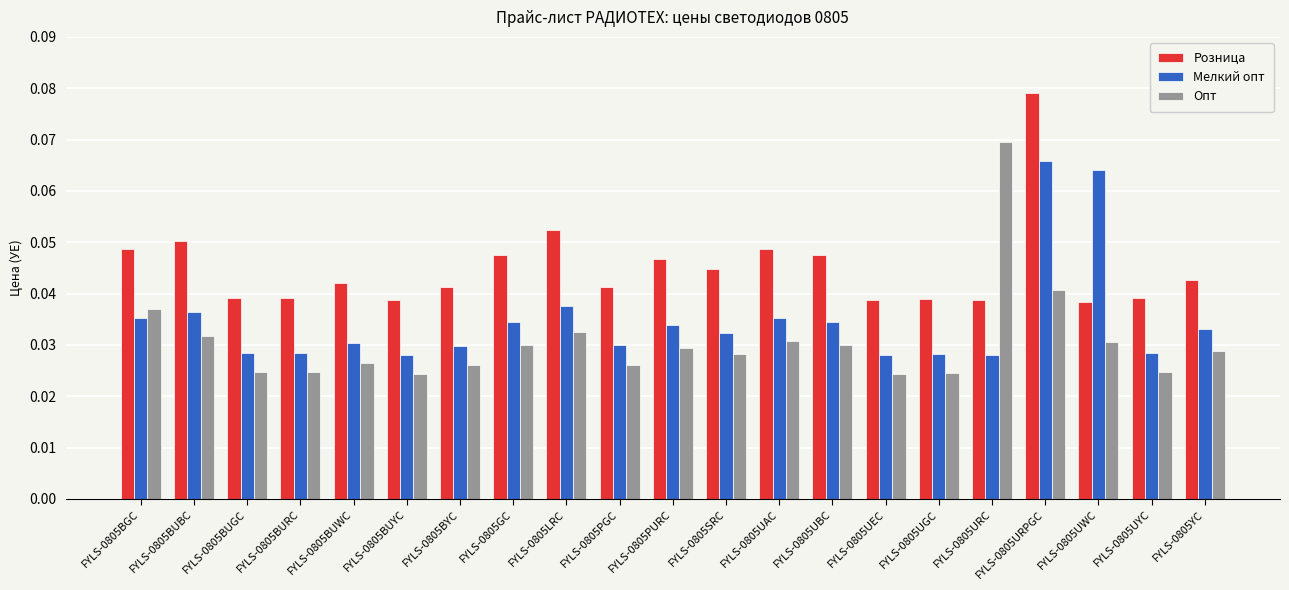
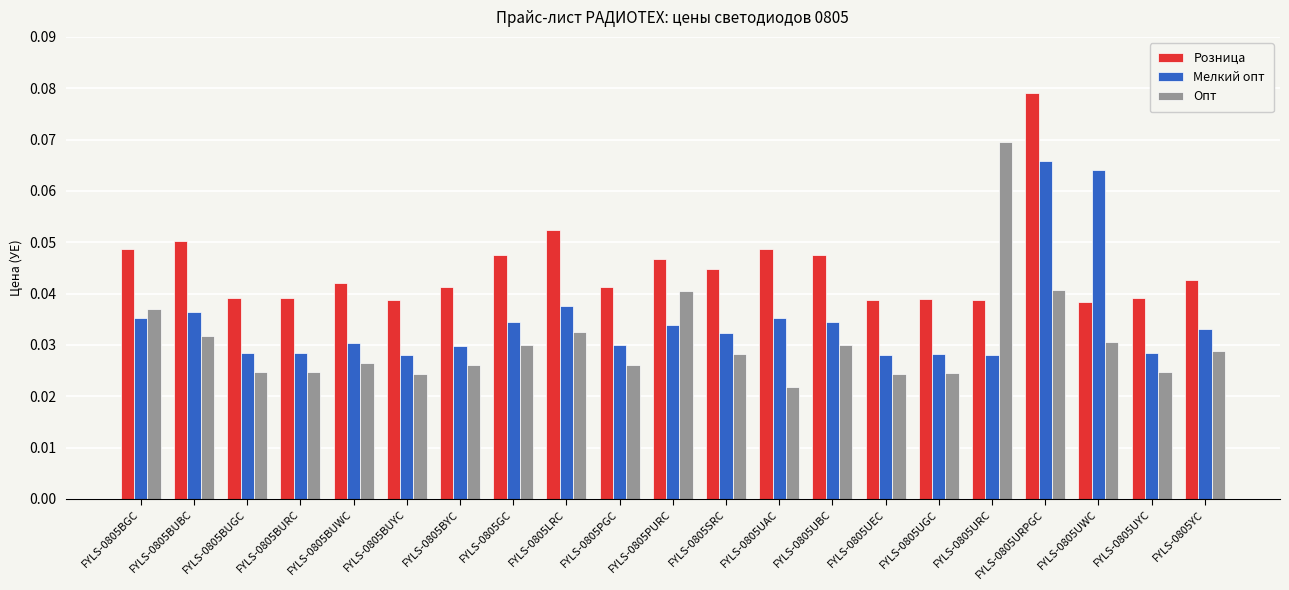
  {
    "Розница": {
      "FYLS-0805BGC": 0.049,
      "FYLS-0805BUBC": 0.050,
      "FYLS-0805BUGC": 0.039,
      "FYLS-0805BURC": 0.039,
      "FYLS-0805BUWC": 0.042,
      "FYLS-0805BUYC": 0.039,
      "FYLS-0805BYC": 0.041,
      "FYLS-0805GC": 0.048,
      "FYLS-0805LRC": 0.052,
      "FYLS-0805PGC": 0.041,
      "FYLS-0805PURC": 0.047,
      "FYLS-0805SRC": 0.045,
      "FYLS-0805UAC": 0.049,
      "FYLS-0805UBC": 0.048,
      "FYLS-0805UEC": 0.039,
      "FYLS-0805UGC": 0.039,
      "FYLS-0805URC": 0.039,
      "FYLS-0805URPGC": 0.079,
      "FYLS-0805UWC": 0.038,
      "FYLS-0805UYC": 0.039,
      "FYLS-0805YC": 0.043
    },
    "Мелкий опт": {
      "FYLS-0805BGC": 0.035,
      "FYLS-0805BUBC": 0.036,
      "FYLS-0805BUGC": 0.028,
      "FYLS-0805BURC": 0.028,
      "FYLS-0805BUWC": 0.030,
      "FYLS-0805BUYC": 0.028,
      "FYLS-0805BYC": 0.030,
      "FYLS-0805GC": 0.034,
      "FYLS-0805LRC": 0.038,
      "FYLS-0805PGC": 0.030,
      "FYLS-0805PURC": 0.034,
      "FYLS-0805SRC": 0.032,
      "FYLS-0805UAC": 0.035,
      "FYLS-0805UBC": 0.034,
      "FYLS-0805UEC": 0.028,
      "FYLS-0805UGC": 0.028,
      "FYLS-0805URC": 0.028,
      "FYLS-0805URPGC": 0.066,
      "FYLS-0805UWC": 0.064,
      "FYLS-0805UYC": 0.028,
      "FYLS-0805YC": 0.033
    },
    "Опт": {
      "FYLS-0805BGC": 0.037,
      "FYLS-0805BUBC": 0.032,
      "FYLS-0805BUGC": 0.025,
      "FYLS-0805BURC": 0.025,
      "FYLS-0805BUWC": 0.027,
      "FYLS-0805BUYC": 0.024,
      "FYLS-0805BYC": 0.026,
      "FYLS-0805GC": 0.030,
      "FYLS-0805LRC": 0.033,
      "FYLS-0805PGC": 0.026,
-     "FYLS-0805PURC": 0.029,
+     "FYLS-0805PURC": 0.040,
      "FYLS-0805SRC": 0.028,
-     "FYLS-0805UAC": 0.031,
+     "FYLS-0805UAC": 0.022,
      "FYLS-0805UBC": 0.030,
      "FYLS-0805UEC": 0.024,
      "FYLS-0805UGC": 0.025,
      "FYLS-0805URC": 0.070,
      "FYLS-0805URPGC": 0.041,
      "FYLS-0805UWC": 0.031,
      "FYLS-0805UYC": 0.025,
      "FYLS-0805YC": 0.029
    }
  }
